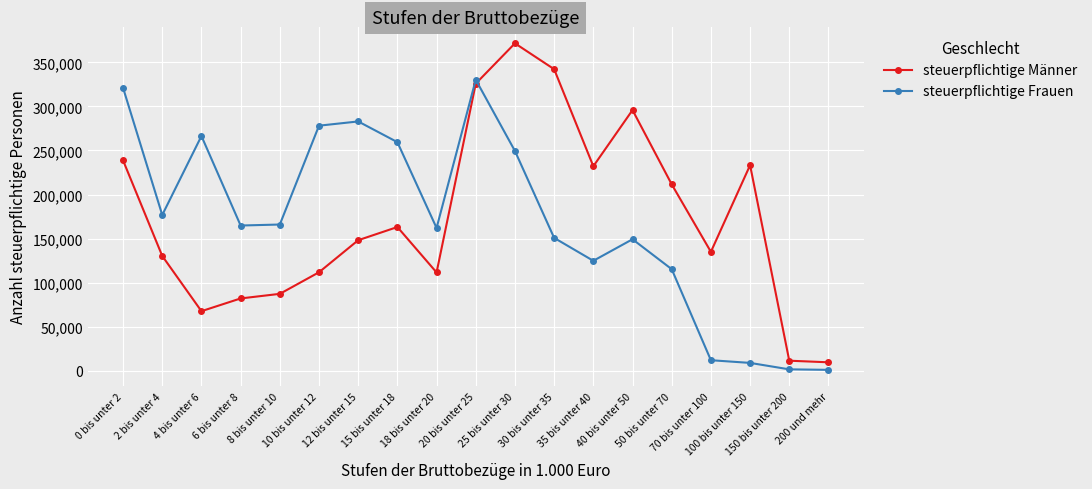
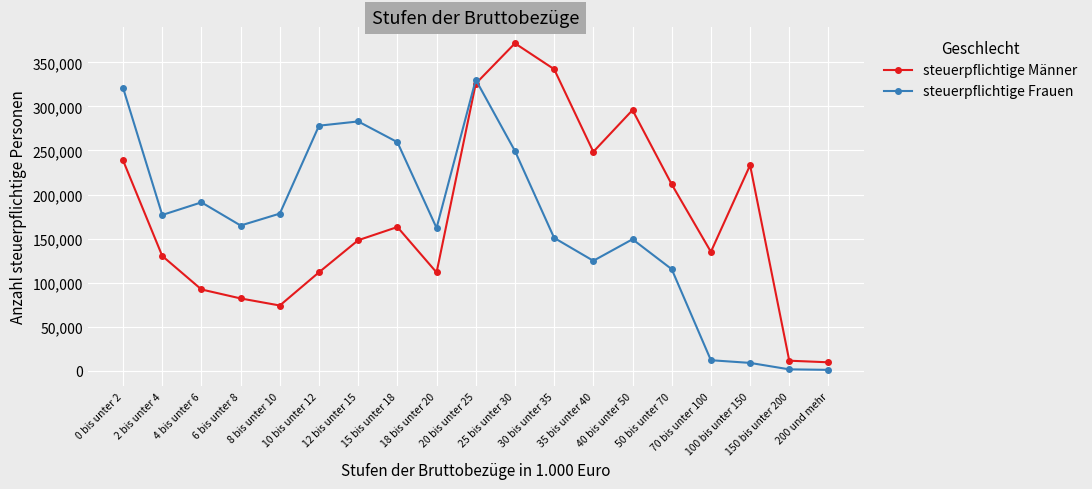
  {
    "steuerpflichtige Männer": {
      "0 bis unter 2": "240,000",
      "2 bis unter 4": "130,000",
-     "4 bis unter 6": "70,000",
+     "4 bis unter 6": "90,000",
      "6 bis unter 8": "80,000",
-     "8 bis unter 10": "90,000",
+     "8 bis unter 10": "70,000",
      "10 bis unter 12": "110,000",
      "12 bis unter 15": "150,000",
      "15 bis unter 18": "160,000",
      "18 bis unter 20": "110,000",
      "20 bis unter 25": "330,000",
      "25 bis unter 30": "370,000",
      "30 bis unter 35": "340,000",
-     "35 bis unter 40": "230,000",
+     "35 bis unter 40": "250,000",
      "40 bis unter 50": "300,000",
      "50 bis unter 70": "210,000",
      "70 bis unter 100": "130,000",
      "100 bis unter 150": "230,000",
      "150 bis unter 200": "10,000",
      "200 und mehr": "10,000"
    },
    "steuerpflichtige Frauen": {
      "0 bis unter 2": "320,000",
      "2 bis unter 4": "180,000",
-     "4 bis unter 6": "270,000",
+     "4 bis unter 6": "190,000",
      "6 bis unter 8": "160,000",
-     "8 bis unter 10": "170,000",
+     "8 bis unter 10": "180,000",
      "10 bis unter 12": "280,000",
      "12 bis unter 15": "280,000",
      "15 bis unter 18": "260,000",
      "18 bis unter 20": "160,000",
      "20 bis unter 25": "330,000",
      "25 bis unter 30": "250,000",
      "30 bis unter 35": "150,000",
      "35 bis unter 40": "120,000",
      "40 bis unter 50": "150,000",
      "50 bis unter 70": "120,000",
      "70 bis unter 100": "10,000",
      "100 bis unter 150": "10,000",
      "150 bis unter 200": "0",
      "200 und mehr": "0"
    }
  }
